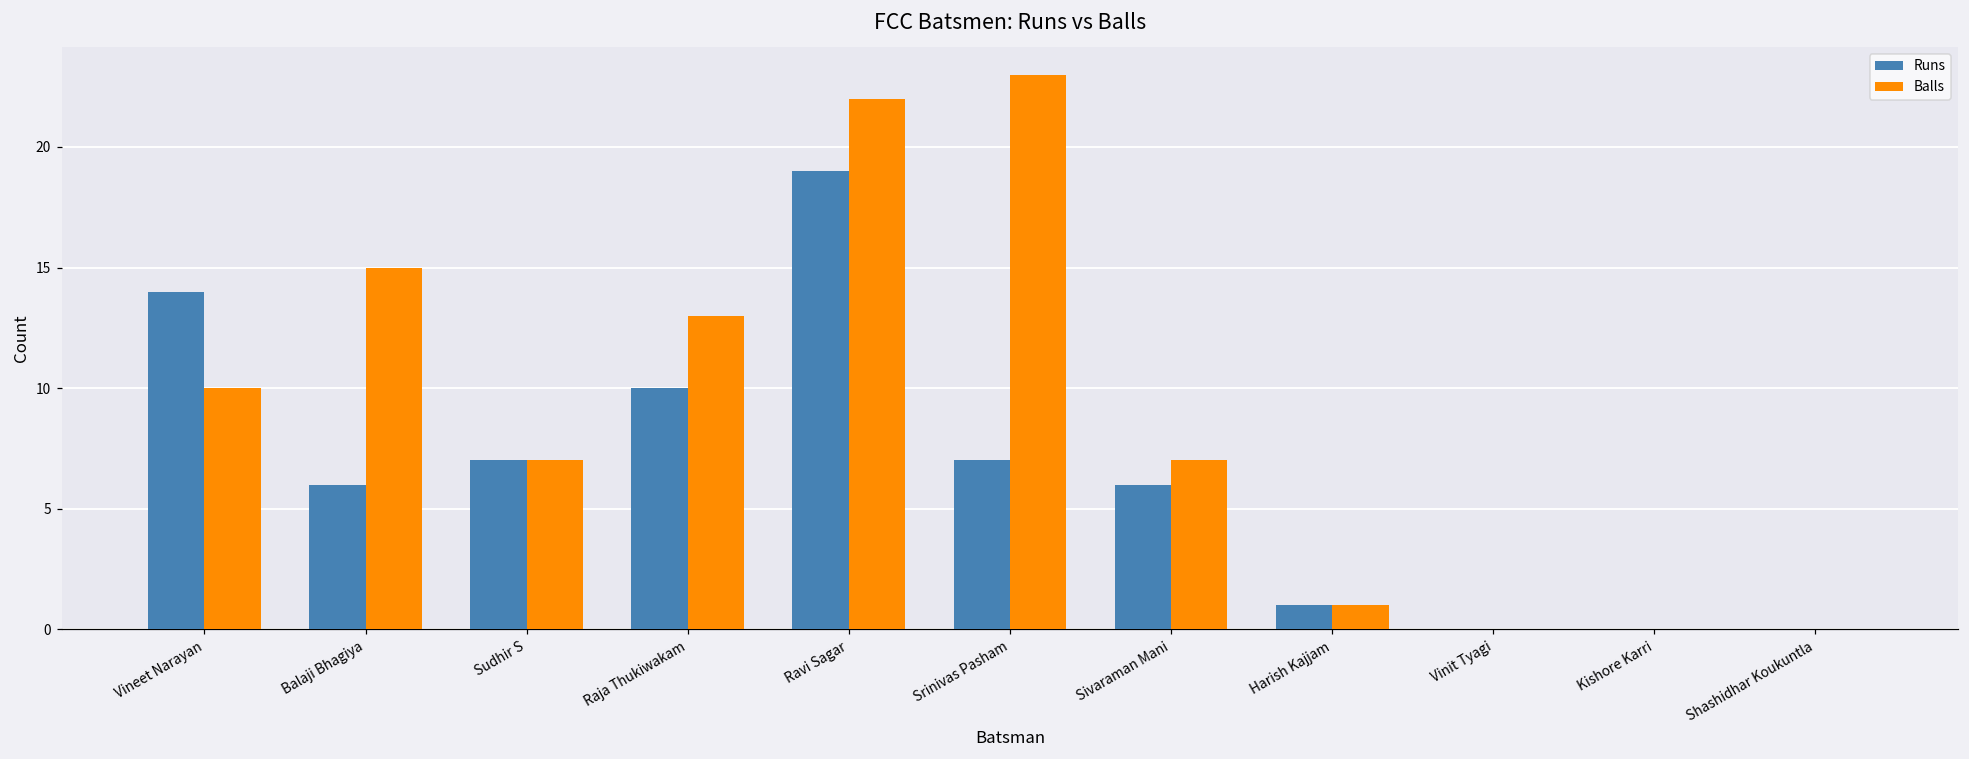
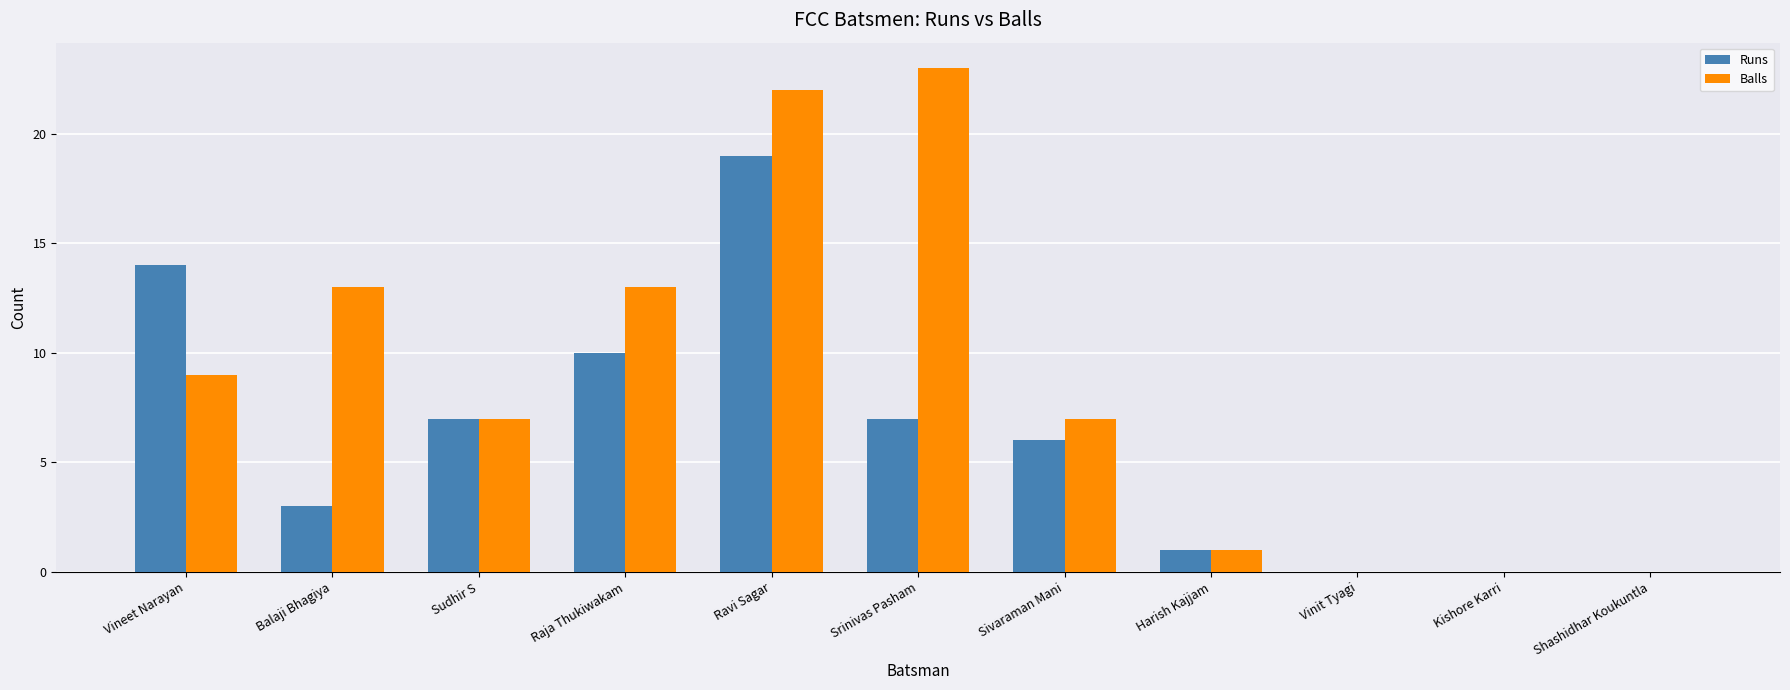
  {
    "Runs": {
      "Vineet Narayan": 14,
-     "Balaji Bhagiya": 6,
+     "Balaji Bhagiya": 3,
      "Sudhir S": 7,
      "Raja Thukiwakam": 10,
      "Ravi Sagar": 19,
      "Srinivas Pasham": 7,
      "Sivaraman Mani": 6,
      "Harish Kajjam": 1,
      "Vinit Tyagi": 0,
      "Kishore Karri": 0,
      "Shashidhar Koukuntla": 0
    },
    "Balls": {
-     "Vineet Narayan": 10,
-     "Balaji Bhagiya": 15,
+     "Vineet Narayan": 9,
+     "Balaji Bhagiya": 13,
      "Sudhir S": 7,
      "Raja Thukiwakam": 13,
      "Ravi Sagar": 22,
      "Srinivas Pasham": 23,
      "Sivaraman Mani": 7,
      "Harish Kajjam": 1,
      "Vinit Tyagi": 0,
      "Kishore Karri": 0,
      "Shashidhar Koukuntla": 0
    }
  }
